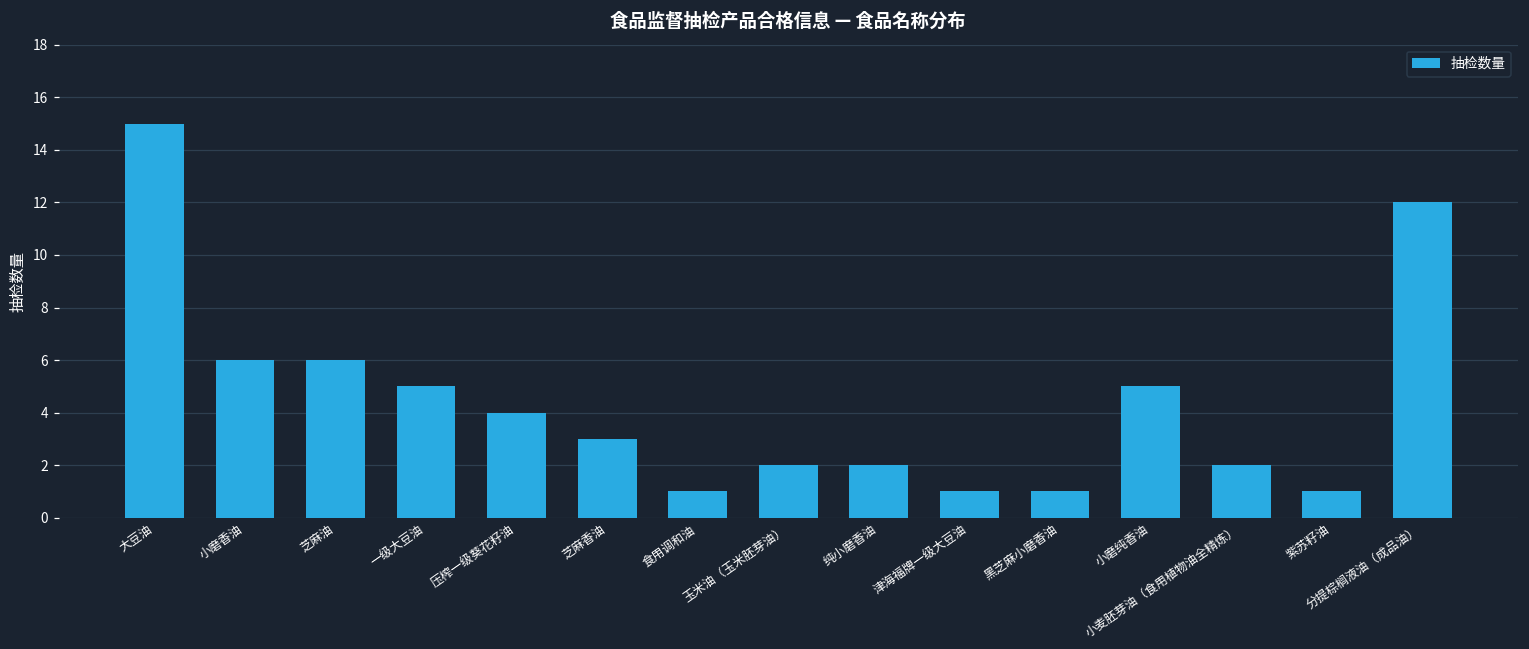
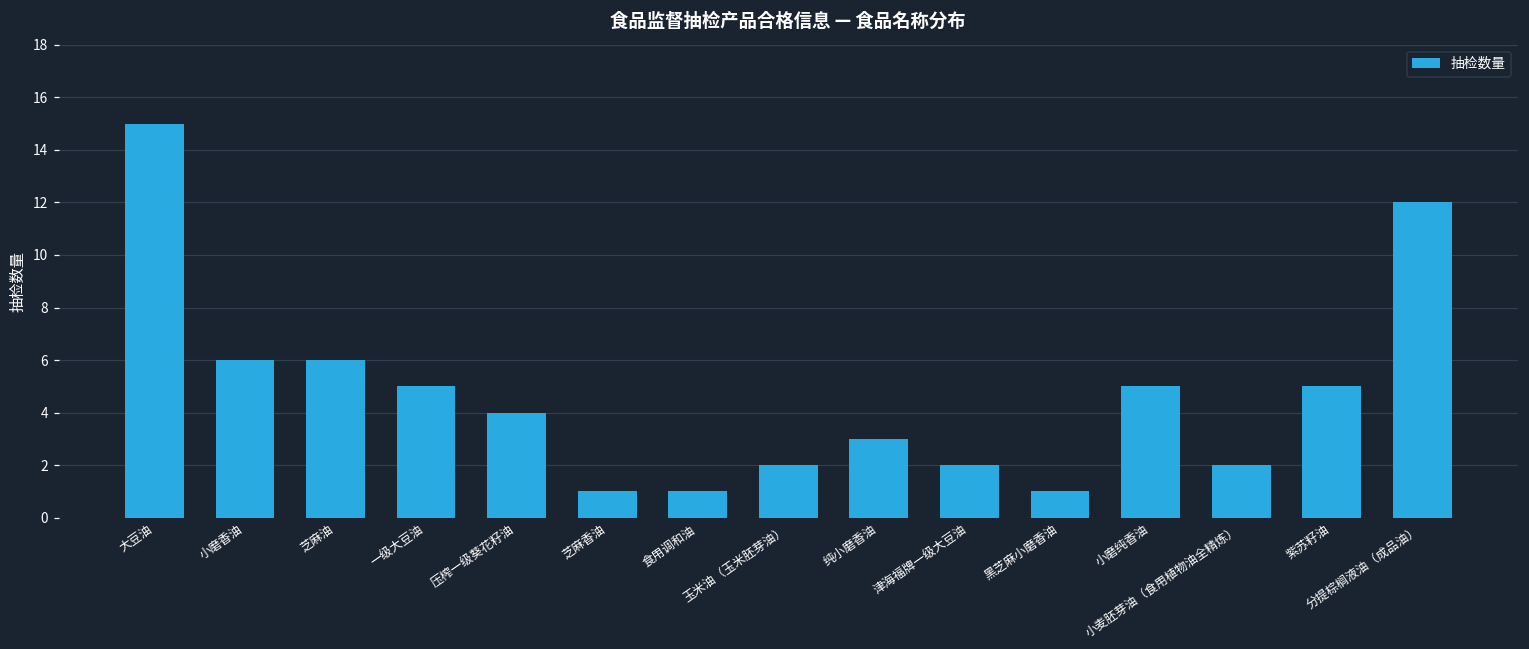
  {
    "大豆油": 15,
    "小磨香油": 6,
    "芝麻油": 6,
    "一级大豆油": 5,
    "压榨一级葵花籽油": 4,
-   "芝麻香油": 3,
+   "芝麻香油": 1,
    "食用调和油": 1,
    "玉米油（玉米胚芽油）": 2,
-   "纯小磨香油": 2,
-   "津海福牌一级大豆油": 1,
+   "纯小磨香油": 3,
+   "津海福牌一级大豆油": 2,
    "黑芝麻小磨香油": 1,
    "小磨纯香油": 5,
    "小麦胚芽油（食用植物油全精炼）": 2,
-   "紫苏籽油": 1,
+   "紫苏籽油": 5,
    "分提棕榈液油（成品油）": 12
  }
